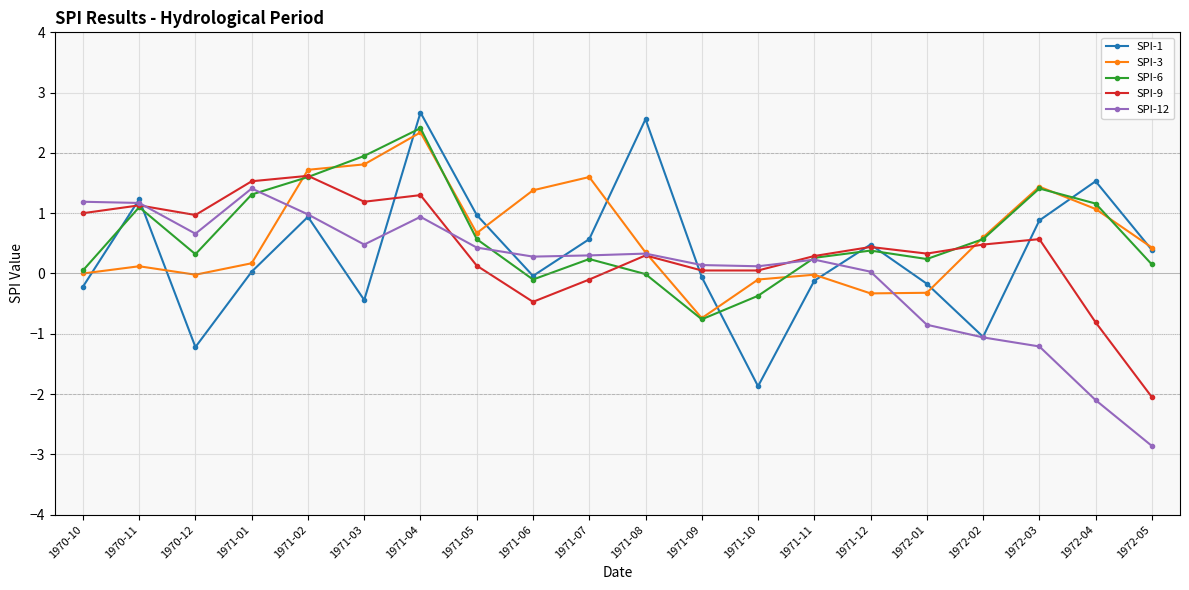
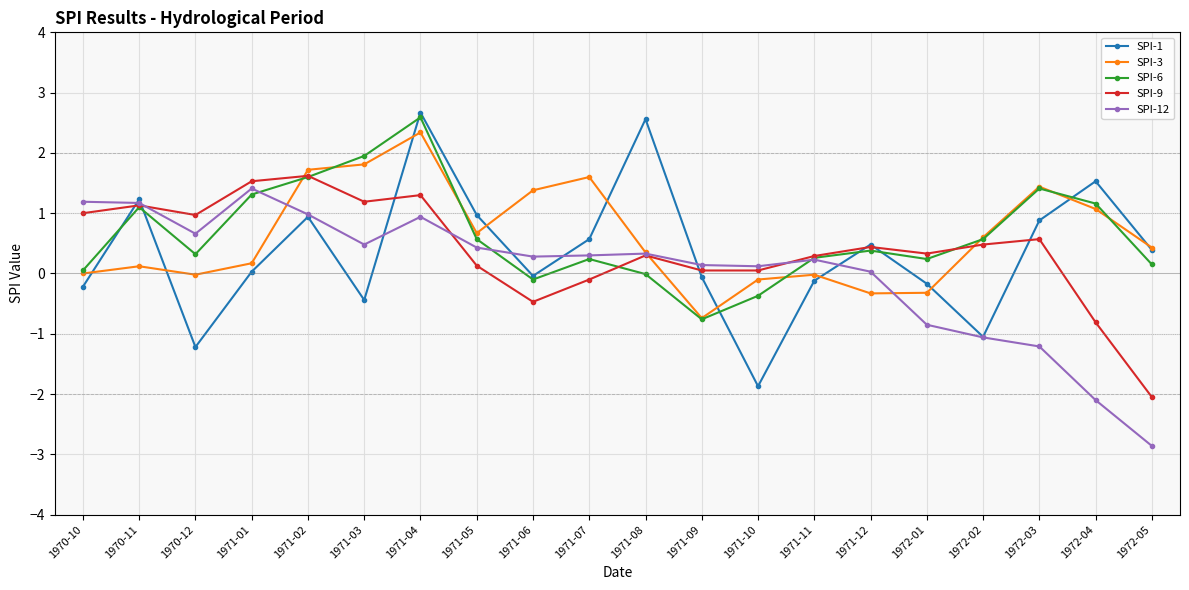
  {
    "SPI-1": {
      "1970-10": -0.2,
      "1970-11": 1.2,
      "1970-12": -1.2,
      "1971-01": 0.0,
      "1971-03": -0.4,
      "1971-04": 2.7,
      "1971-05": 1.0,
      "1971-06": 0.0,
      "1971-07": 0.6,
      "1971-08": 2.6,
      "1971-09": -0.1,
      "1971-10": -1.9,
      "1971-11": -0.1,
      "1972-01": -0.2,
      "1972-03": 0.9,
      "1972-04": 1.5
    },
    "SPI-3": {
      "1970-10": 0.0,
      "1970-11": 0.1,
      "1970-12": 0.0,
      "1971-01": 0.2,
      "1971-02": 1.7,
      "1971-03": 1.8,
      "1971-04": 2.3,
      "1971-05": 0.7,
      "1971-06": 1.4,
      "1971-07": 1.6,
      "1971-10": -0.1,
      "1971-11": 0.0,
      "1971-12": -0.3,
      "1972-01": -0.3,
      "1972-04": 1.1
    },
    "SPI-6": {
      "1970-10": 0.1,
      "1970-12": 0.3,
      "1971-01": 1.3,
      "1971-03": 2.0,
-     "1971-04": 2.4,
+     "1971-04": 2.6,
      "1971-05": 0.6,
      "1971-06": -0.1,
      "1971-07": 0.2,
      "1971-08": 0.0,
      "1971-10": -0.4,
      "1971-12": 0.4,
      "1972-01": 0.2,
      "1972-04": 1.2,
      "1972-05": 0.2
    },
    "SPI-9": {
      "1970-10": 1.0,
      "1970-12": 1.0,
      "1971-01": 1.5,
      "1971-03": 1.2,
      "1971-04": 1.3,
      "1971-05": 0.1,
      "1971-06": -0.5,
      "1971-07": -0.1,
      "1971-09": 0.1,
      "1971-10": 0.1,
      "1972-01": 0.3,
      "1972-02": 0.5,
      "1972-03": 0.6,
      "1972-04": -0.8,
      "1972-05": -2.1
    },
    "SPI-12": {
      "1970-10": 1.2,
      "1970-12": 0.7,
      "1971-01": 1.4,
      "1971-03": 0.5,
      "1971-04": 0.9,
      "1971-05": 0.4,
      "1971-06": 0.3,
      "1971-07": 0.3,
      "1971-09": 0.1,
      "1971-10": 0.1,
      "1971-12": 0.0,
      "1972-01": -0.9,
      "1972-03": -1.2,
      "1972-04": -2.1,
      "1972-05": -2.9
    }
  }
